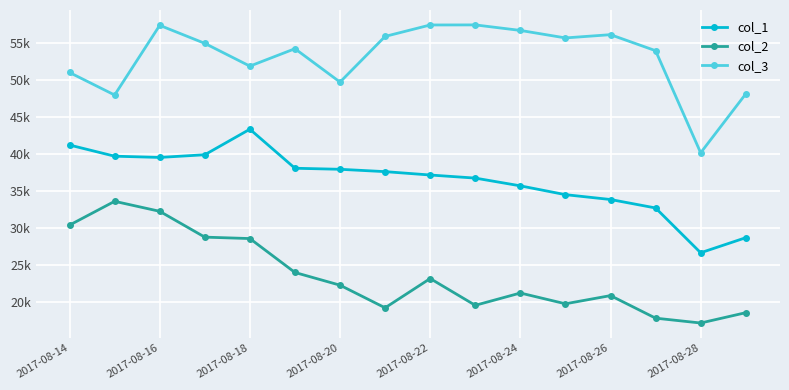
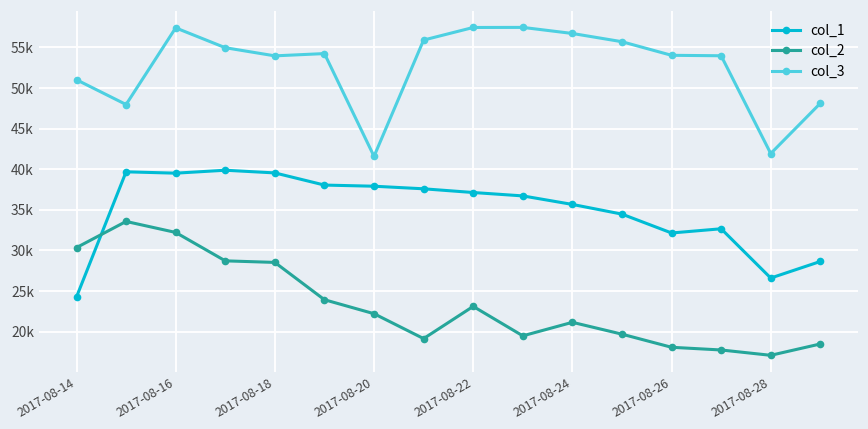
  {
    "col_1": {
-     "2017-08-14": 41000,
+     "2017-08-14": 24000,
      "2017-08-16": 40000,
-     "2017-08-18": 43000,
+     "2017-08-18": 40000,
      "2017-08-20": 38000,
      "2017-08-22": 37000,
      "2017-08-24": 36000,
-     "2017-08-26": 34000,
+     "2017-08-26": 32000,
      "2017-08-28": 27000
    },
    "col_2": {
      "2017-08-14": 30000,
      "2017-08-16": 32000,
      "2017-08-18": 29000,
      "2017-08-20": 22000,
      "2017-08-22": 23000,
      "2017-08-24": 21000,
-     "2017-08-26": 21000,
+     "2017-08-26": 18000,
      "2017-08-28": 17000
    },
    "col_3": {
      "2017-08-14": 51000,
      "2017-08-16": 57000,
-     "2017-08-18": 52000,
-     "2017-08-20": 50000,
+     "2017-08-18": 54000,
+     "2017-08-20": 42000,
      "2017-08-22": 57000,
      "2017-08-24": 57000,
-     "2017-08-26": 56000,
-     "2017-08-28": 40000
+     "2017-08-26": 54000,
+     "2017-08-28": 42000
    }
  }
